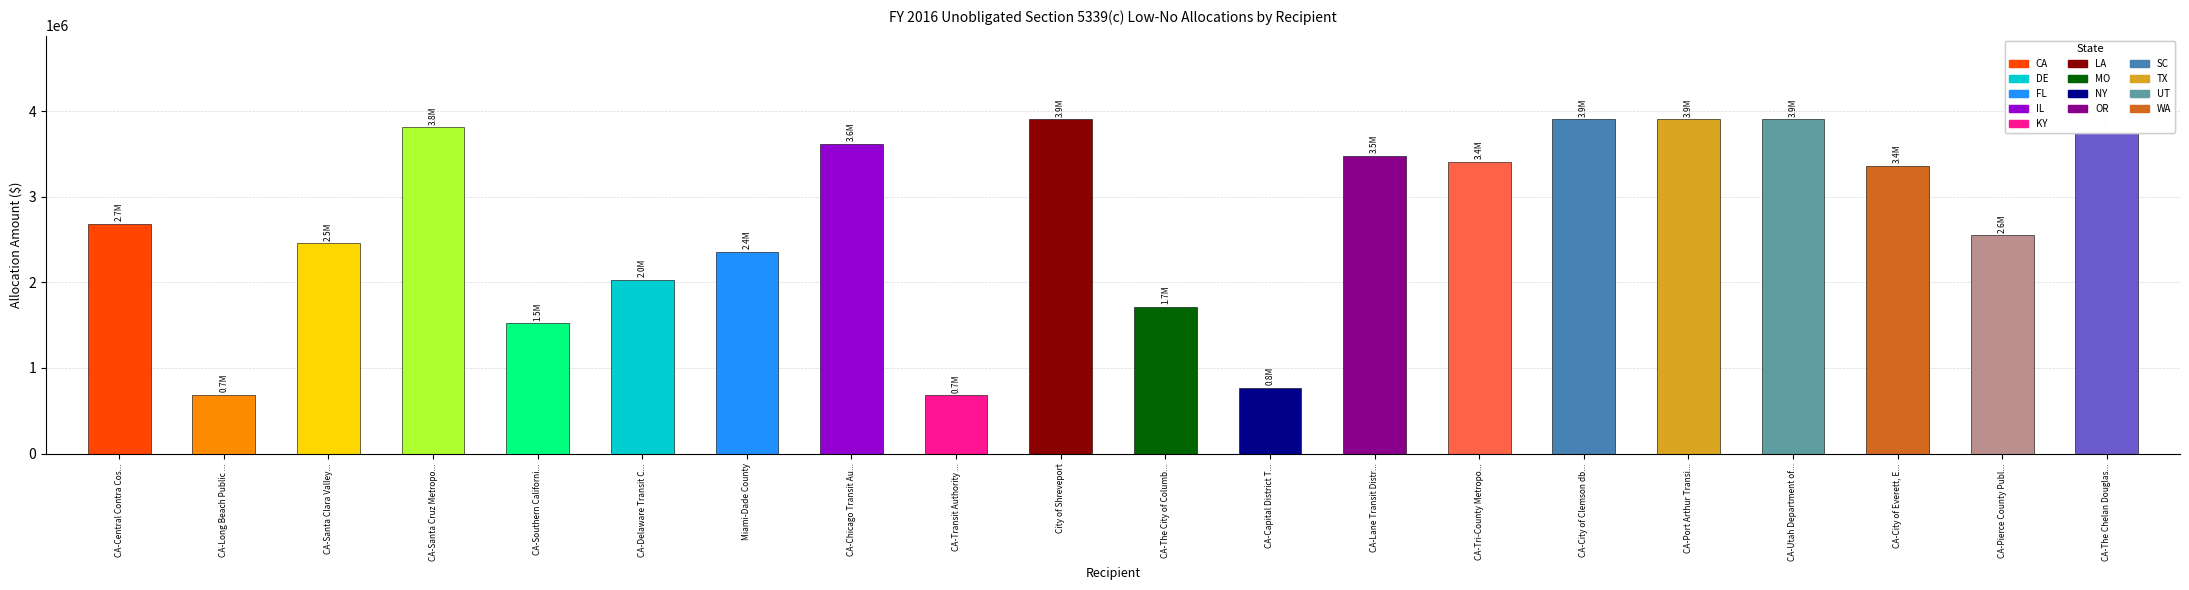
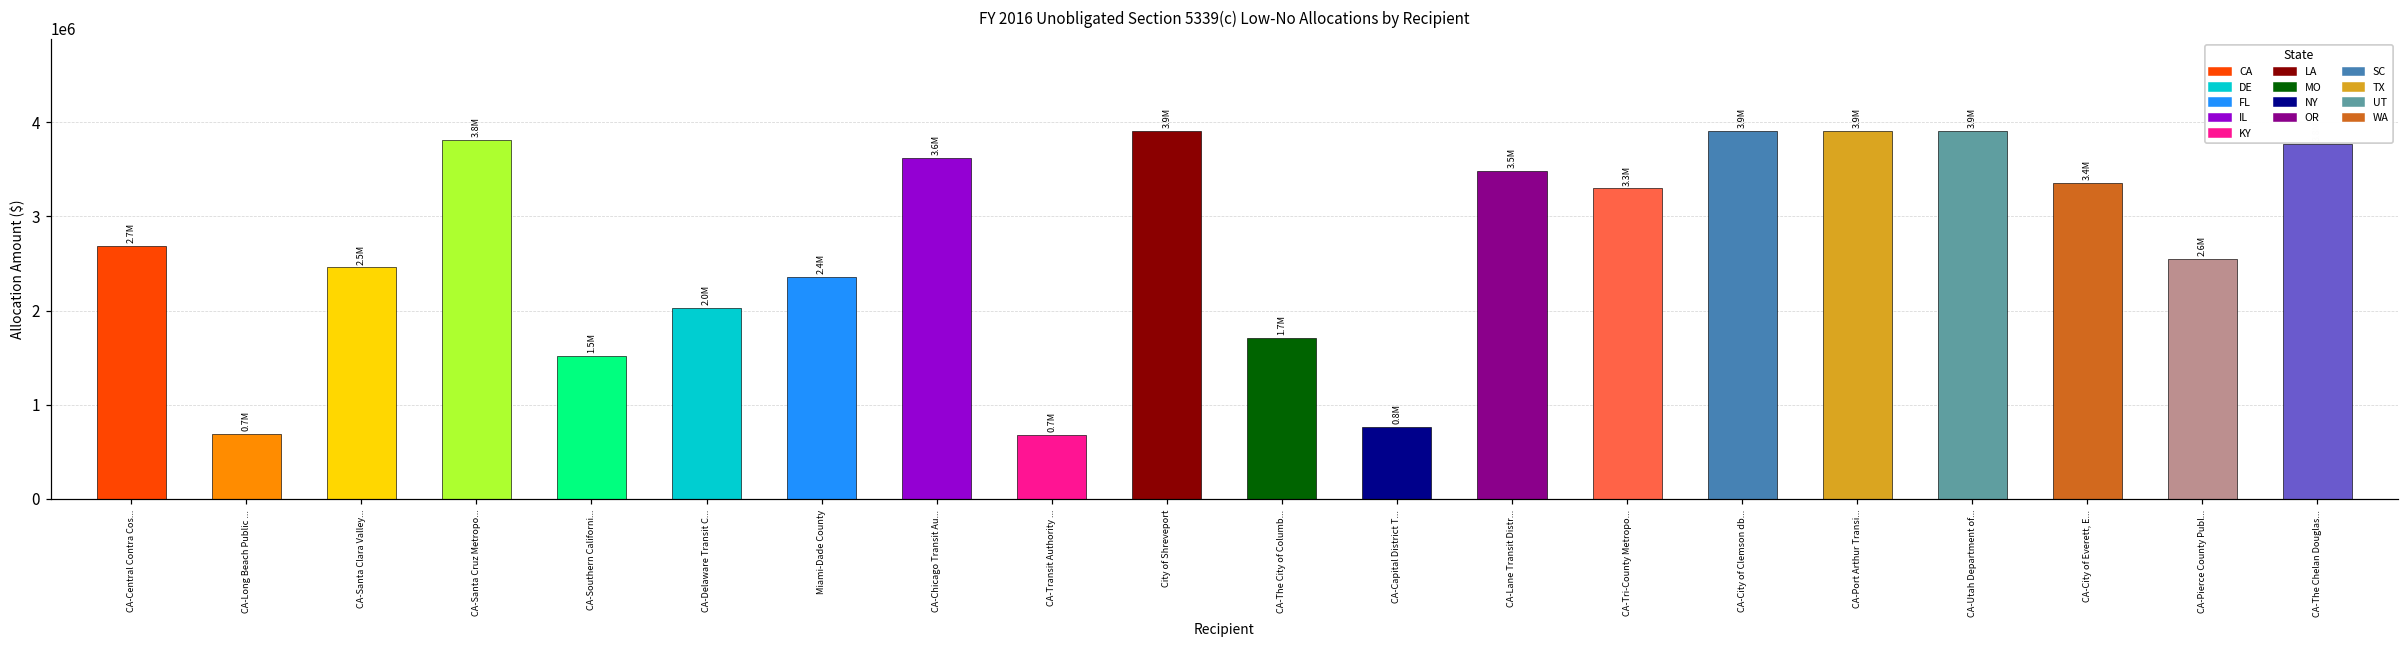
  {
    "CA-Central Contra Cos...": "2.7M",
    "CA-Long Beach Public ...": "0.7M",
    "CA-Santa Clara Valley...": "2.5M",
    "CA-Santa Cruz Metropo...": "3.8M",
    "CA-Southern Californi...": "1.5M",
    "CA-Delaware Transit C...": "2.0M",
    "Miami-Dade County": "2.4M",
    "CA-Chicago Transit Au...": "3.6M",
    "CA-Transit Authority ...": "0.7M",
    "City of Shreveport": "3.9M",
    "CA-The City of Columb...": "1.7M",
    "CA-Capital District T...": "0.8M",
    "CA-Lane Transit Distr...": "3.5M",
-   "CA-Tri-County Metropo...": "3.4M",
+   "CA-Tri-County Metropo...": "3.3M",
    "CA-City of Clemson db...": "3.9M",
    "CA-Port Arthur Transi...": "3.9M",
    "CA-Utah Department of...": "3.9M",
    "CA-City of Everett, E...": "3.4M",
    "CA-Pierce County Publ...": "2.6M"
  }
